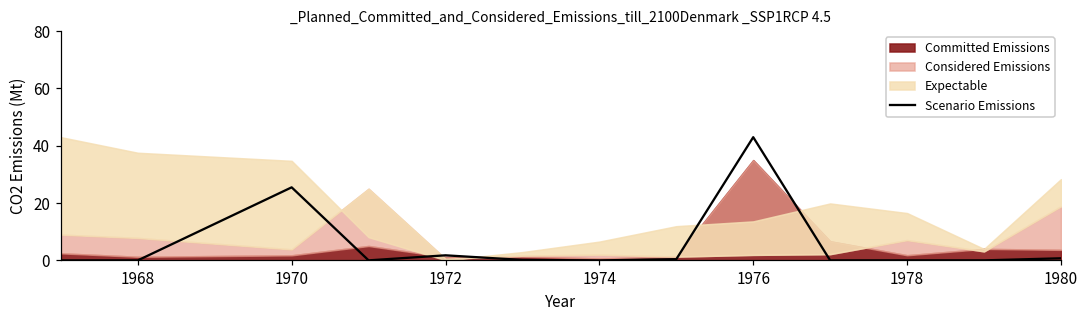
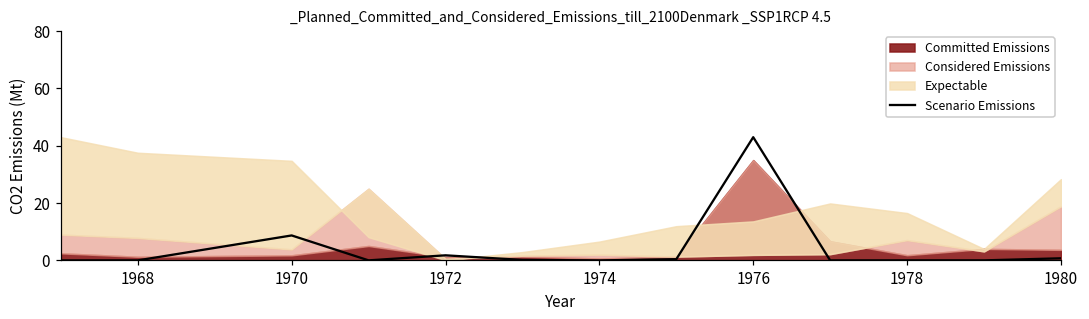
  {
    "Scenario Emissions": {
      "1968": 0,
-     "1970": 25,
+     "1970": 9,
      "1976": 43,
      "1978": 0,
      "1980": 1
    },
    "Committed Emissions": {
      "1968": 1,
      "1970": 2,
      "1978": 2,
      "1980": 4
    },
    "Considered Emissions": {
      "1968": 7,
      "1970": 2,
      "1974": 1,
      "1978": 5,
      "1980": 15
    },
    "Expectable": {
      "1968": 30,
      "1970": 31,
      "1974": 5,
      "1978": 9,
      "1980": 9
    }
  }
